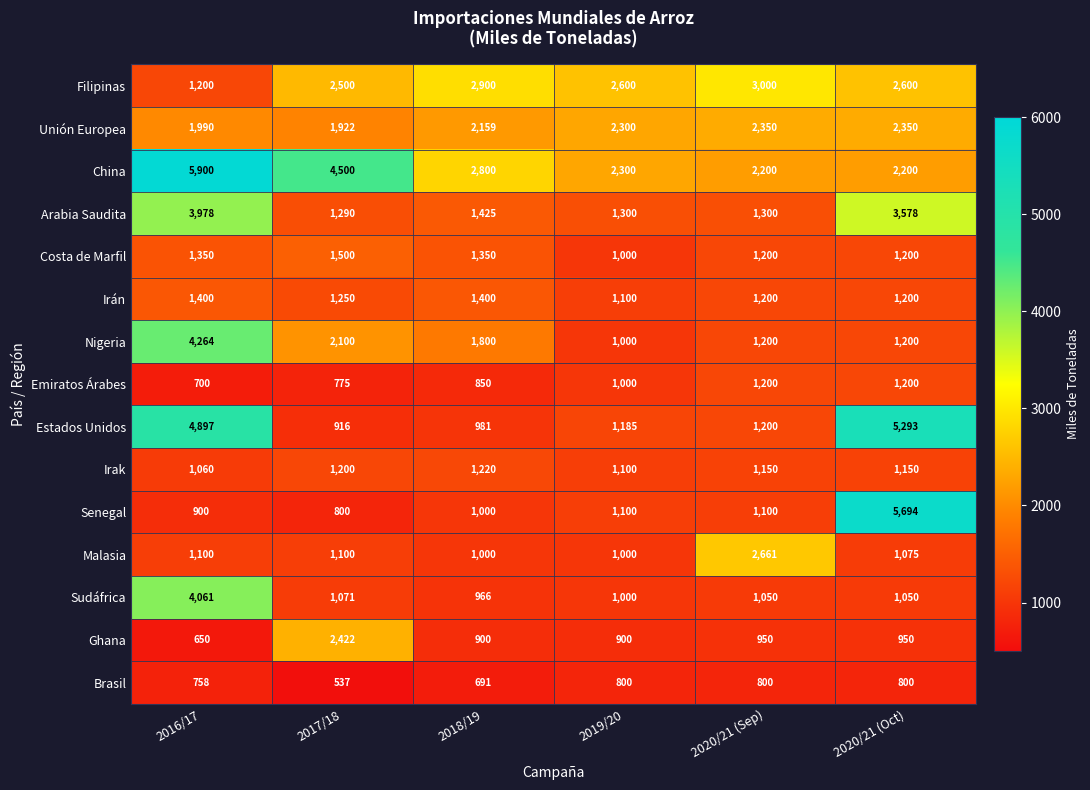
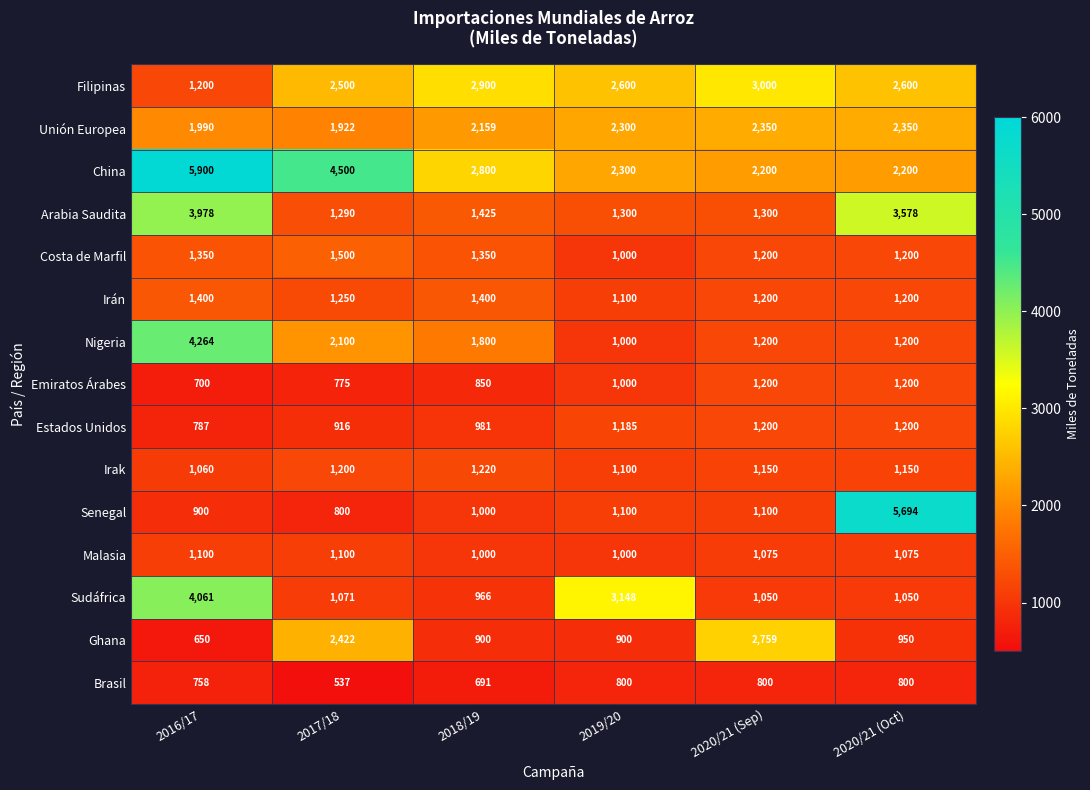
  {
    "Filipinas": {
      "2016/17": "1,200",
      "2017/18": "2,500",
      "2018/19": "2,900",
      "2019/20": "2,600",
      "2020/21 (Sep)": "3,000",
      "2020/21 (Oct)": "2,600"
    },
    "Unión Europea": {
      "2016/17": "1,990",
      "2017/18": "1,922",
      "2018/19": "2,159",
      "2019/20": "2,300",
      "2020/21 (Sep)": "2,350",
      "2020/21 (Oct)": "2,350"
    },
    "China": {
      "2016/17": "5,900",
      "2017/18": "4,500",
      "2018/19": "2,800",
      "2019/20": "2,300",
      "2020/21 (Sep)": "2,200",
      "2020/21 (Oct)": "2,200"
    },
    "Arabia Saudita": {
      "2016/17": "3,978",
      "2017/18": "1,290",
      "2018/19": "1,425",
      "2019/20": "1,300",
      "2020/21 (Sep)": "1,300",
      "2020/21 (Oct)": "3,578"
    },
    "Costa de Marfil": {
      "2016/17": "1,350",
      "2017/18": "1,500",
      "2018/19": "1,350",
      "2019/20": "1,000",
      "2020/21 (Sep)": "1,200",
      "2020/21 (Oct)": "1,200"
    },
    "Irán": {
      "2016/17": "1,400",
      "2017/18": "1,250",
      "2018/19": "1,400",
      "2019/20": "1,100",
      "2020/21 (Sep)": "1,200",
      "2020/21 (Oct)": "1,200"
    },
    "Nigeria": {
      "2016/17": "4,264",
      "2017/18": "2,100",
      "2018/19": "1,800",
      "2019/20": "1,000",
      "2020/21 (Sep)": "1,200",
      "2020/21 (Oct)": "1,200"
    },
    "Emiratos Árabes": {
      "2016/17": "700",
      "2017/18": "775",
      "2018/19": "850",
      "2019/20": "1,000",
      "2020/21 (Sep)": "1,200",
      "2020/21 (Oct)": "1,200"
    },
    "Estados Unidos": {
-     "2016/17": "4,897",
+     "2016/17": "787",
      "2017/18": "916",
      "2018/19": "981",
      "2019/20": "1,185",
      "2020/21 (Sep)": "1,200",
-     "2020/21 (Oct)": "5,293"
+     "2020/21 (Oct)": "1,200"
    },
    "Irak": {
      "2016/17": "1,060",
      "2017/18": "1,200",
      "2018/19": "1,220",
      "2019/20": "1,100",
      "2020/21 (Sep)": "1,150",
      "2020/21 (Oct)": "1,150"
    },
    "Senegal": {
      "2016/17": "900",
      "2017/18": "800",
      "2018/19": "1,000",
      "2019/20": "1,100",
      "2020/21 (Sep)": "1,100",
      "2020/21 (Oct)": "5,694"
    },
    "Malasia": {
      "2016/17": "1,100",
      "2017/18": "1,100",
      "2018/19": "1,000",
      "2019/20": "1,000",
-     "2020/21 (Sep)": "2,661",
+     "2020/21 (Sep)": "1,075",
      "2020/21 (Oct)": "1,075"
    },
    "Sudáfrica": {
      "2016/17": "4,061",
      "2017/18": "1,071",
      "2018/19": "966",
-     "2019/20": "1,000",
+     "2019/20": "3,148",
      "2020/21 (Sep)": "1,050",
      "2020/21 (Oct)": "1,050"
    },
    "Ghana": {
      "2016/17": "650",
      "2017/18": "2,422",
      "2018/19": "900",
      "2019/20": "900",
-     "2020/21 (Sep)": "950",
+     "2020/21 (Sep)": "2,759",
      "2020/21 (Oct)": "950"
    },
    "Brasil": {
      "2016/17": "758",
      "2017/18": "537",
      "2018/19": "691",
      "2019/20": "800",
      "2020/21 (Sep)": "800",
      "2020/21 (Oct)": "800"
    }
  }
